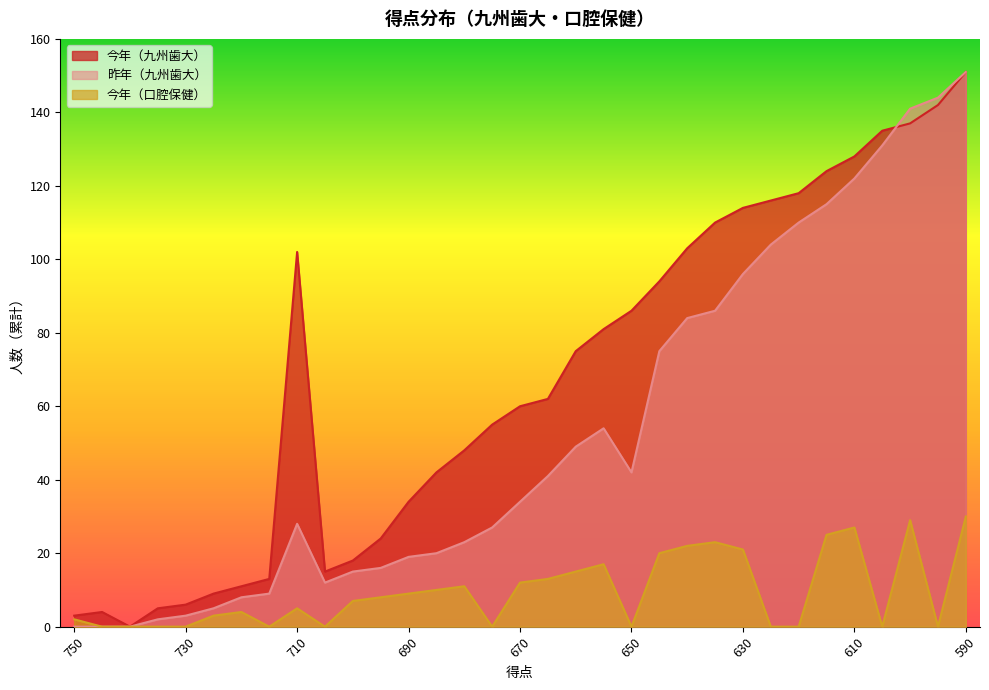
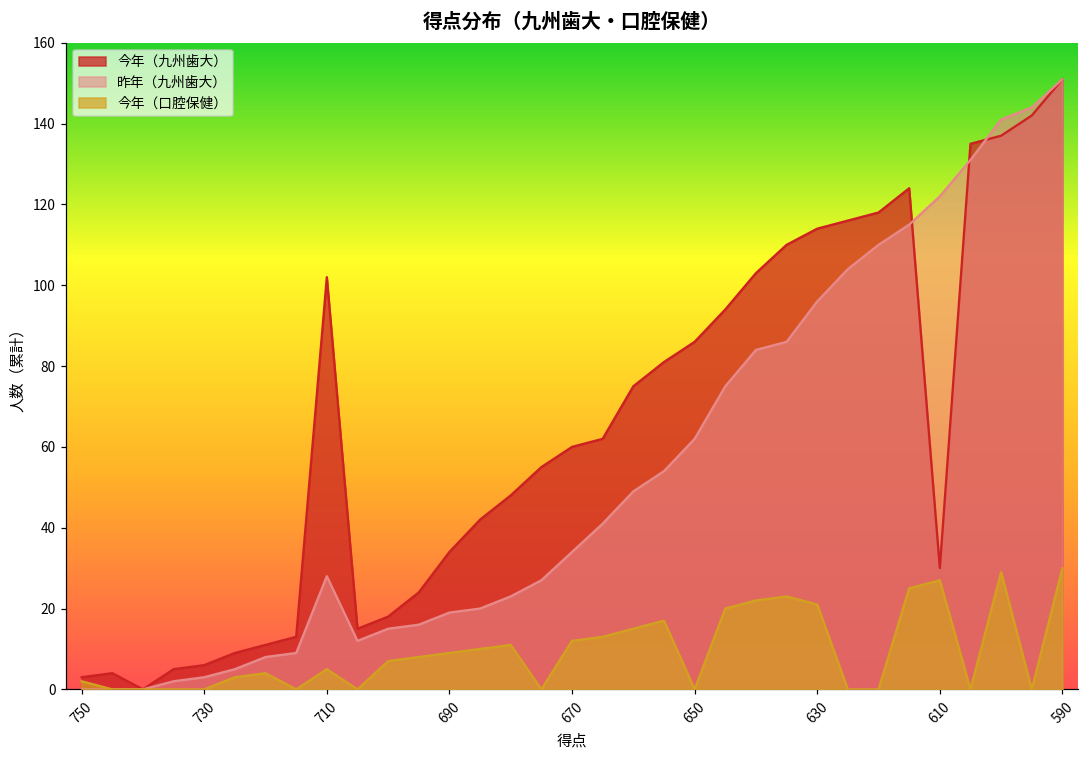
  {
    "今年（九州歯大）": {
      "750": 3,
      "730": 6,
      "710": 102,
      "690": 34,
      "670": 60,
      "650": 86,
      "630": 114,
-     "610": 128
+     "610": 30
    },
    "昨年（九州歯大）": {
      "750": 0,
      "730": 3,
      "710": 28,
      "690": 19,
      "670": 34,
-     "650": 42,
+     "650": 62,
      "630": 96,
      "610": 122
    },
    "今年（口腔保健）": {
      "750": 2,
      "730": 0,
      "710": 5,
      "690": 9,
      "670": 12,
      "650": 0,
      "630": 21,
      "610": 27,
      "590": 30
    }
  }
